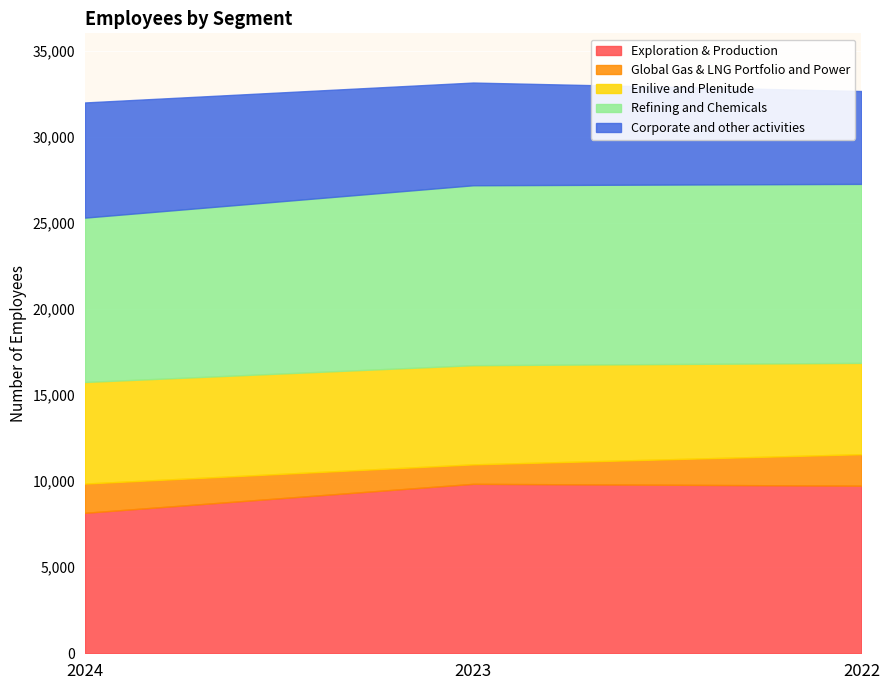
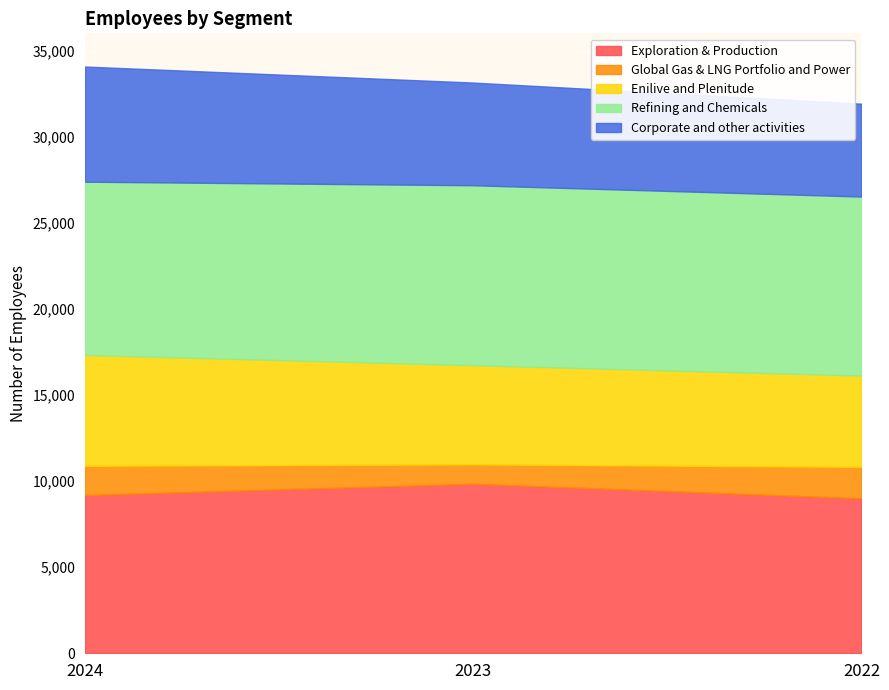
  {
    "Exploration & Production": {
-     "2024": "8,200",
+     "2024": "9,200",
      "2023": "9,800",
-     "2022": "9,700"
+     "2022": "9,000"
    },
    "Global Gas & LNG Portfolio and Power": {
      "2024": "1,700",
      "2023": "1,100",
      "2022": "1,800"
    },
    "Enilive and Plenitude": {
-     "2024": "5,900",
+     "2024": "6,400",
      "2023": "5,800",
      "2022": "5,300"
    },
    "Refining and Chemicals": {
-     "2024": "9,500",
+     "2024": "10,100",
      "2023": "10,400",
      "2022": "10,400"
    },
    "Corporate and other activities": {
      "2024": "6,700",
      "2023": "6,000",
      "2022": "5,400"
    }
  }
